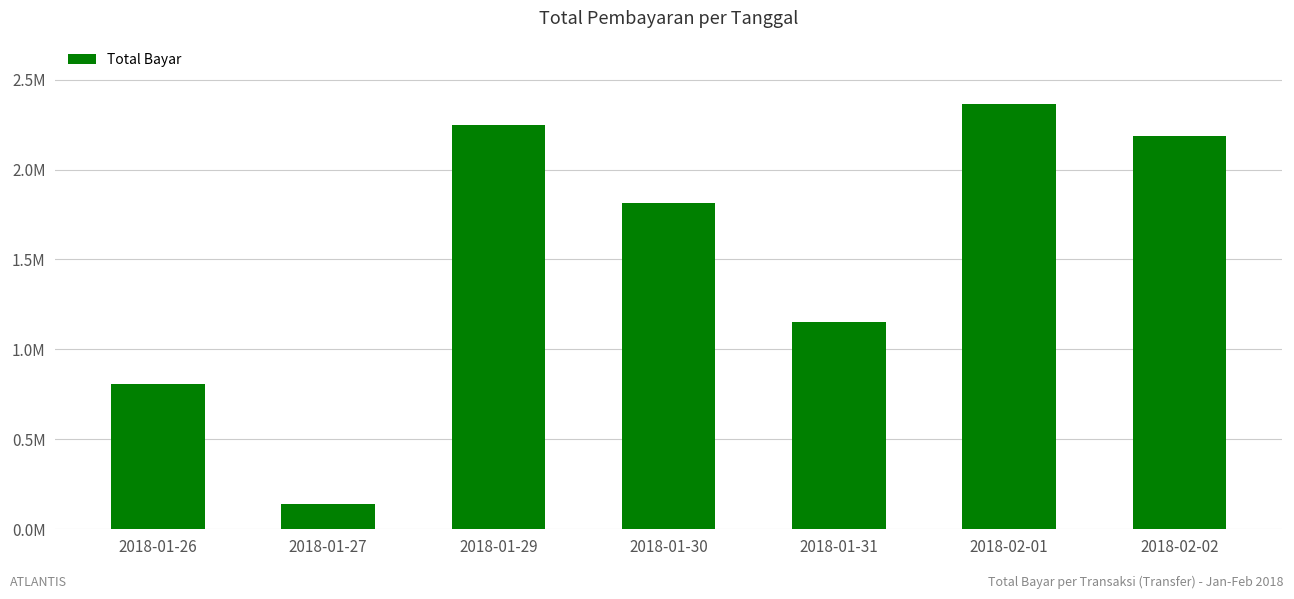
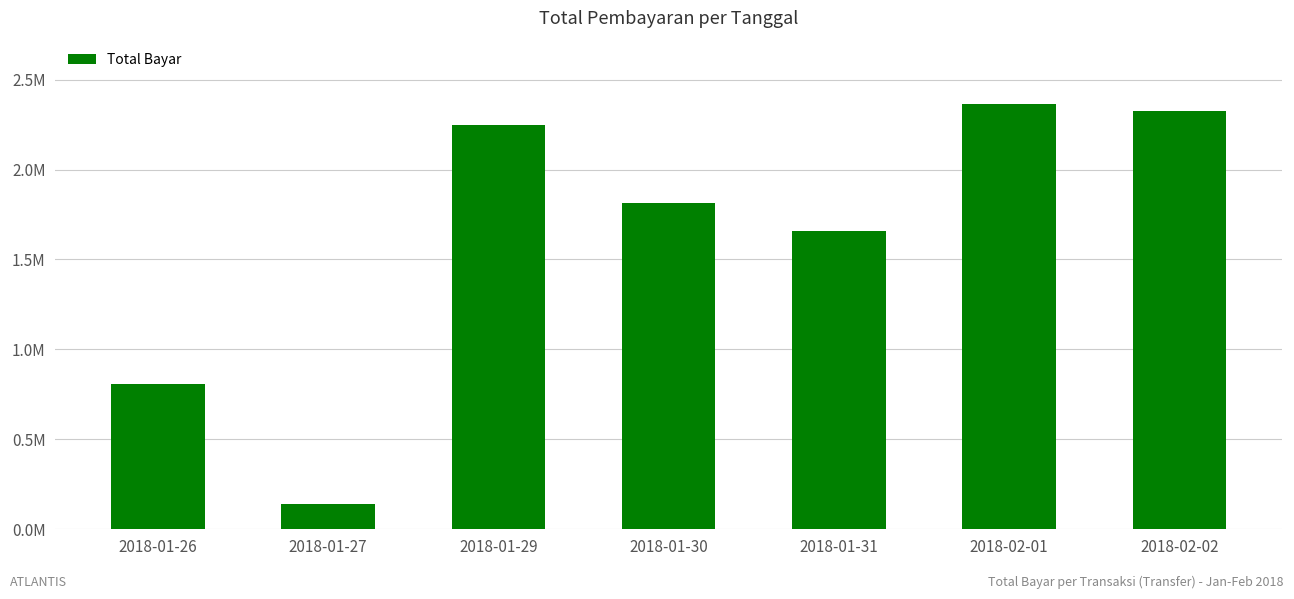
  {
    "2018-01-26": 810000,
    "2018-01-27": 140000,
    "2018-01-29": 2250000,
    "2018-01-30": 1810000,
-   "2018-01-31": 1150000,
+   "2018-01-31": 1660000,
    "2018-02-01": 2360000,
-   "2018-02-02": 2190000
+   "2018-02-02": 2330000
  }
